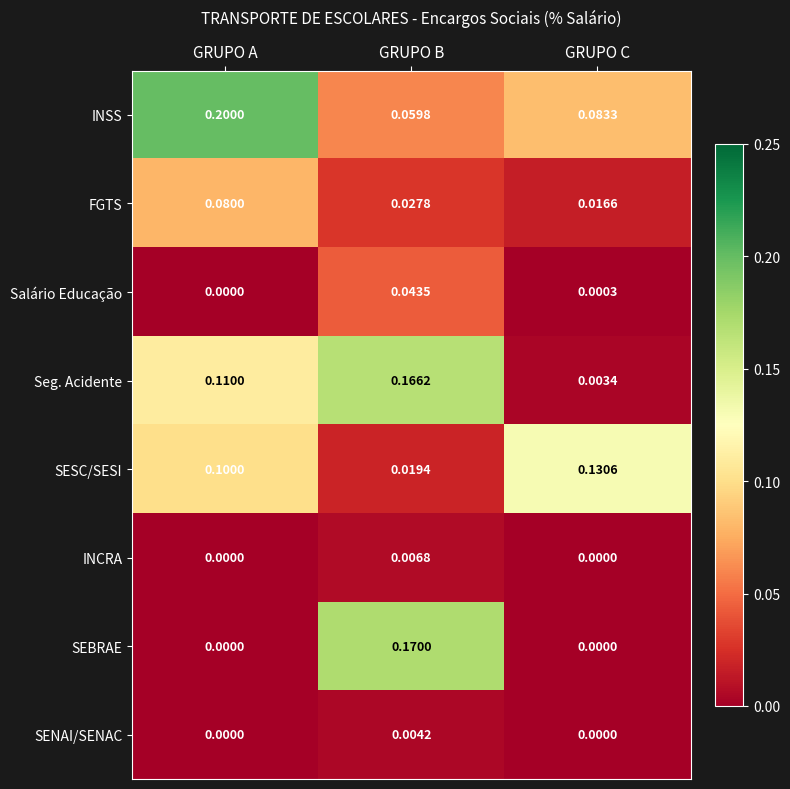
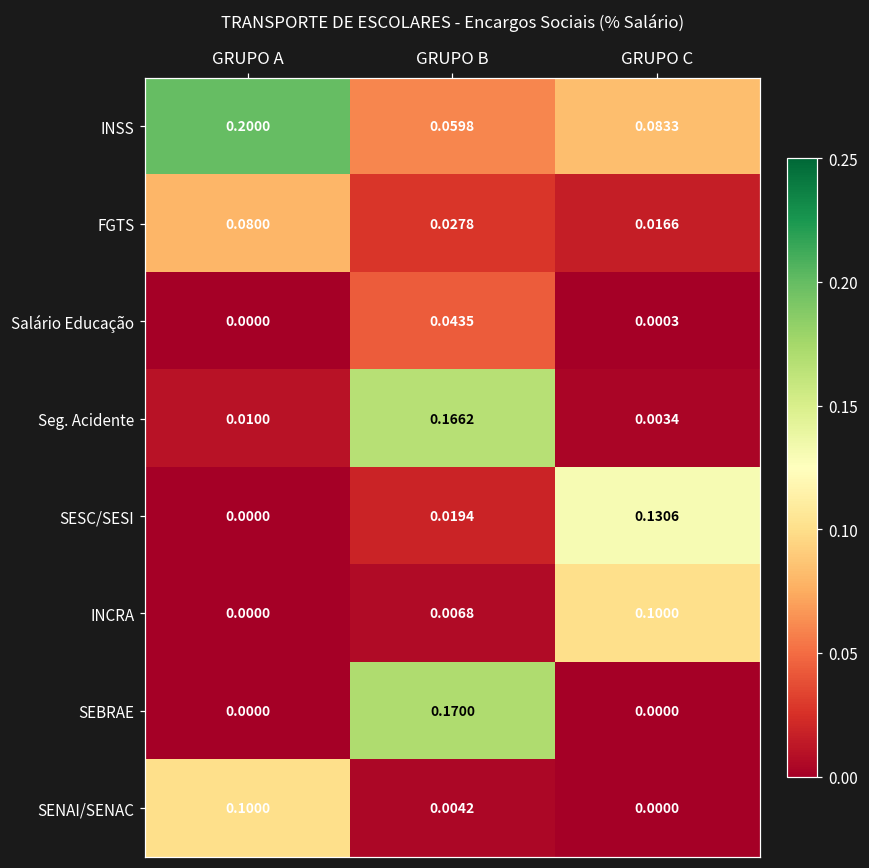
  {
    "INSS": {
      "GRUPO A": 0.2000,
      "GRUPO B": 0.0598,
      "GRUPO C": 0.0833
    },
    "FGTS": {
      "GRUPO A": 0.0800,
      "GRUPO B": 0.0278,
      "GRUPO C": 0.0166
    },
    "Salário Educação": {
      "GRUPO A": 0.0000,
      "GRUPO B": 0.0435,
      "GRUPO C": 0.0003
    },
    "Seg. Acidente": {
-     "GRUPO A": 0.1100,
+     "GRUPO A": 0.0100,
      "GRUPO B": 0.1662,
      "GRUPO C": 0.0034
    },
    "SESC/SESI": {
-     "GRUPO A": 0.1000,
+     "GRUPO A": 0.0000,
      "GRUPO B": 0.0194,
      "GRUPO C": 0.1306
    },
    "INCRA": {
      "GRUPO A": 0.0000,
      "GRUPO B": 0.0068,
-     "GRUPO C": 0.0000
+     "GRUPO C": 0.1000
    },
    "SEBRAE": {
      "GRUPO A": 0.0000,
      "GRUPO B": 0.1700,
      "GRUPO C": 0.0000
    },
    "SENAI/SENAC": {
-     "GRUPO A": 0.0000,
+     "GRUPO A": 0.1000,
      "GRUPO B": 0.0042,
      "GRUPO C": 0.0000
    }
  }
